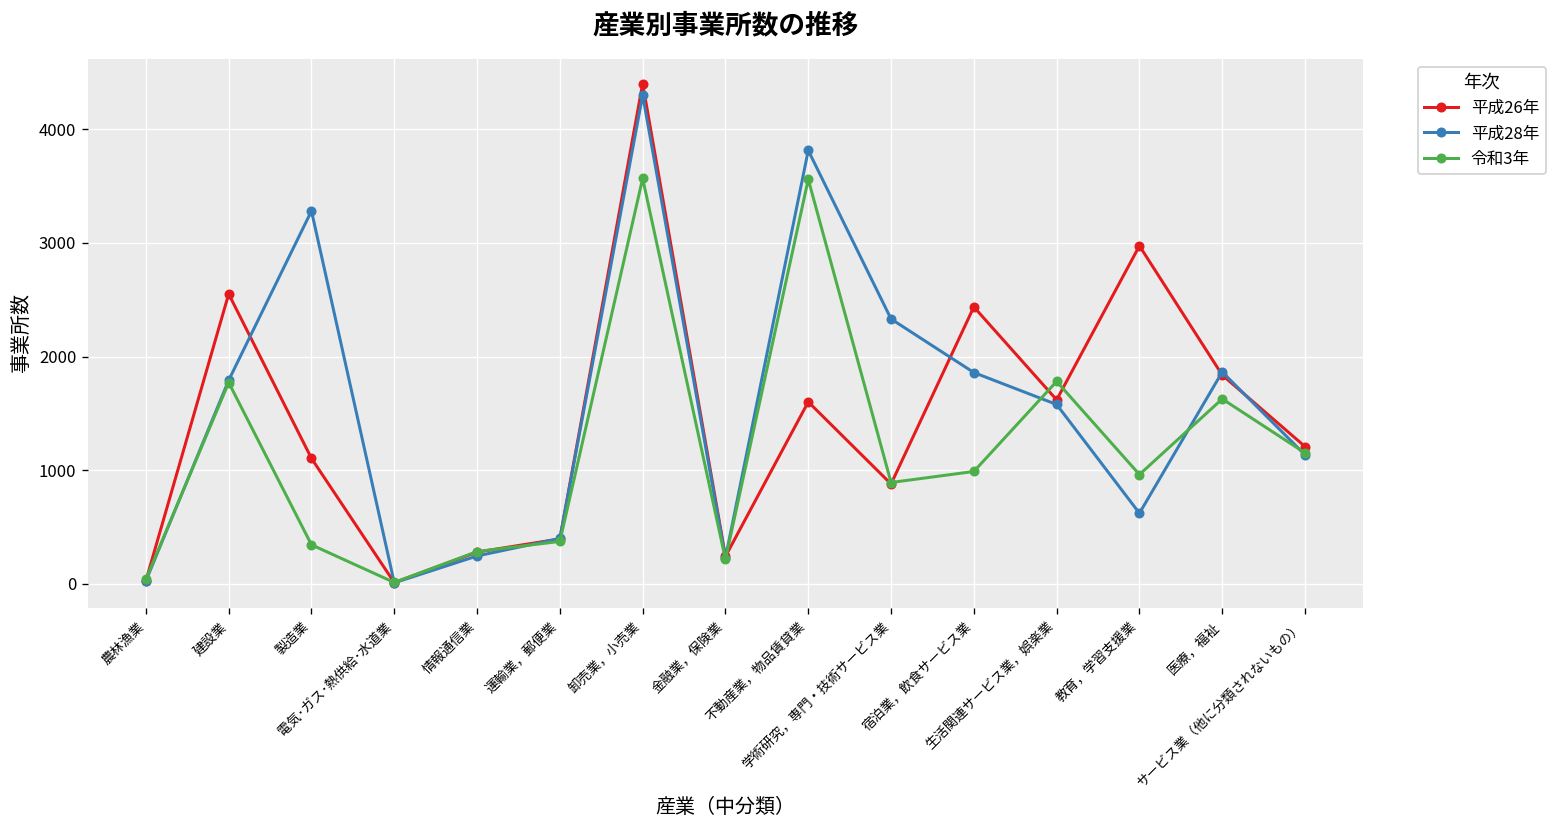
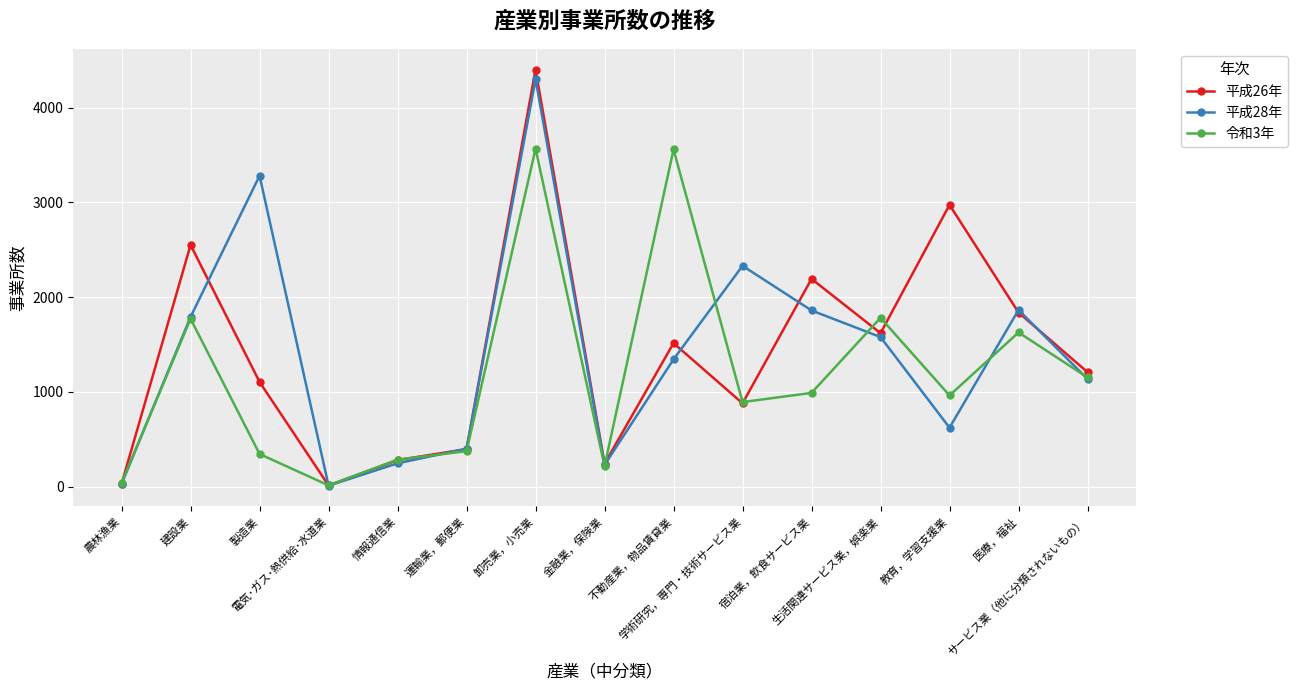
  {
    "平成26年": {
      "建設業": 2600,
      "製造業": 1100,
      "卸売業，小売業": 4400,
-     "不動産業，物品賃貸業": 1600,
-     "宿泊業，飲食サービス業": 2400,
+     "不動産業，物品賃貸業": 1500,
+     "宿泊業，飲食サービス業": 2200,
      "生活関連サービス業，娯楽業": 1600,
      "教育，学習支援業": 3000,
      "サービス業（他に分類されないもの）": 1200
    },
    "平成28年": {
      "製造業": 3300,
      "情報通信業": 200,
      "卸売業，小売業": 4300,
-     "不動産業，物品賃貸業": 3800,
+     "不動産業，物品賃貸業": 1300,
      "学術研究，専門・技術サービス業": 2300,
      "宿泊業，飲食サービス業": 1900,
      "生活関連サービス業，娯楽業": 1600,
      "教育，学習支援業": 600
    },
    "令和3年": {
      "製造業": 300,
      "卸売業，小売業": 3600,
      "不動産業，物品賃貸業": 3600,
      "宿泊業，飲食サービス業": 1000,
      "生活関連サービス業，娯楽業": 1800,
      "教育，学習支援業": 1000,
      "医療，福祉": 1600
    }
  }
